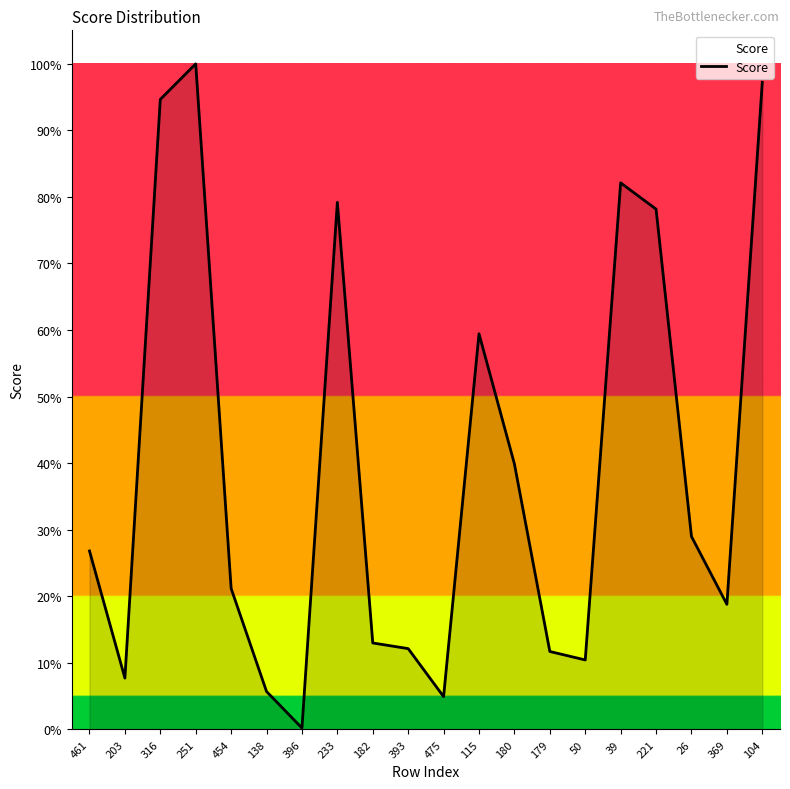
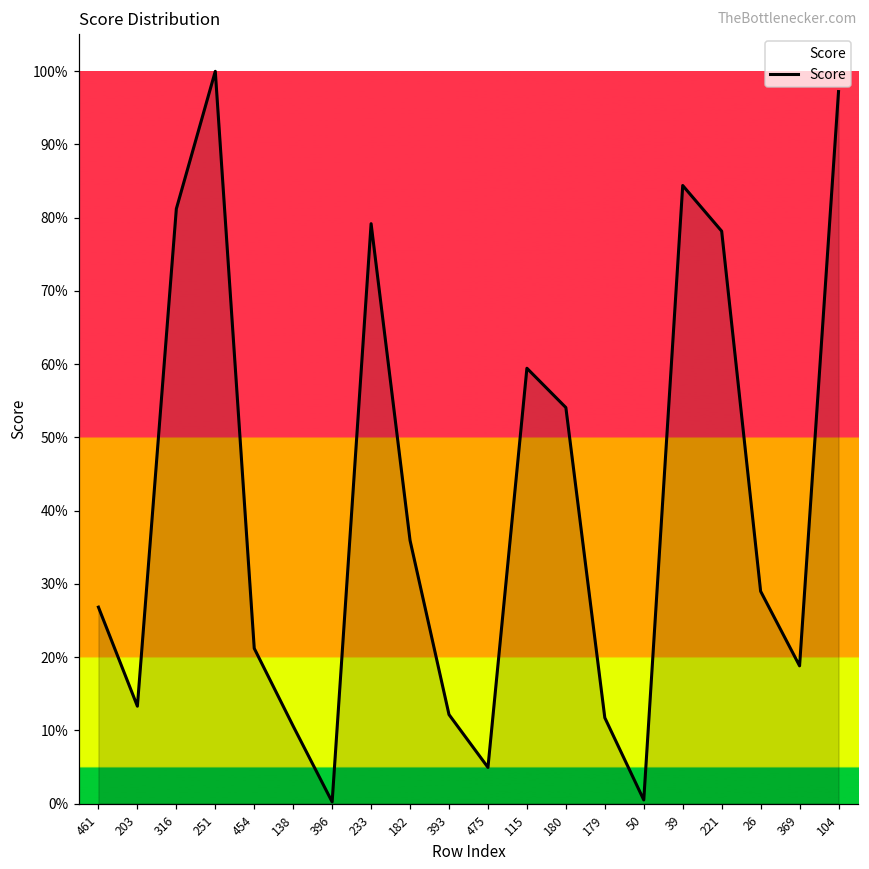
  {
    "461": "27%",
-   "203": "8%",
-   "316": "95%",
+   "203": "13%",
+   "316": "81%",
    "251": "100%",
    "454": "21%",
-   "138": "6%",
+   "138": "11%",
    "396": "0%",
    "233": "79%",
-   "182": "13%",
+   "182": "36%",
    "393": "12%",
    "475": "5%",
    "115": "59%",
-   "180": "40%",
+   "180": "54%",
    "179": "12%",
-   "50": "10%",
-   "39": "82%",
+   "50": "0%",
+   "39": "84%",
    "221": "78%",
    "26": "29%",
    "369": "19%",
    "104": "97%"
  }
